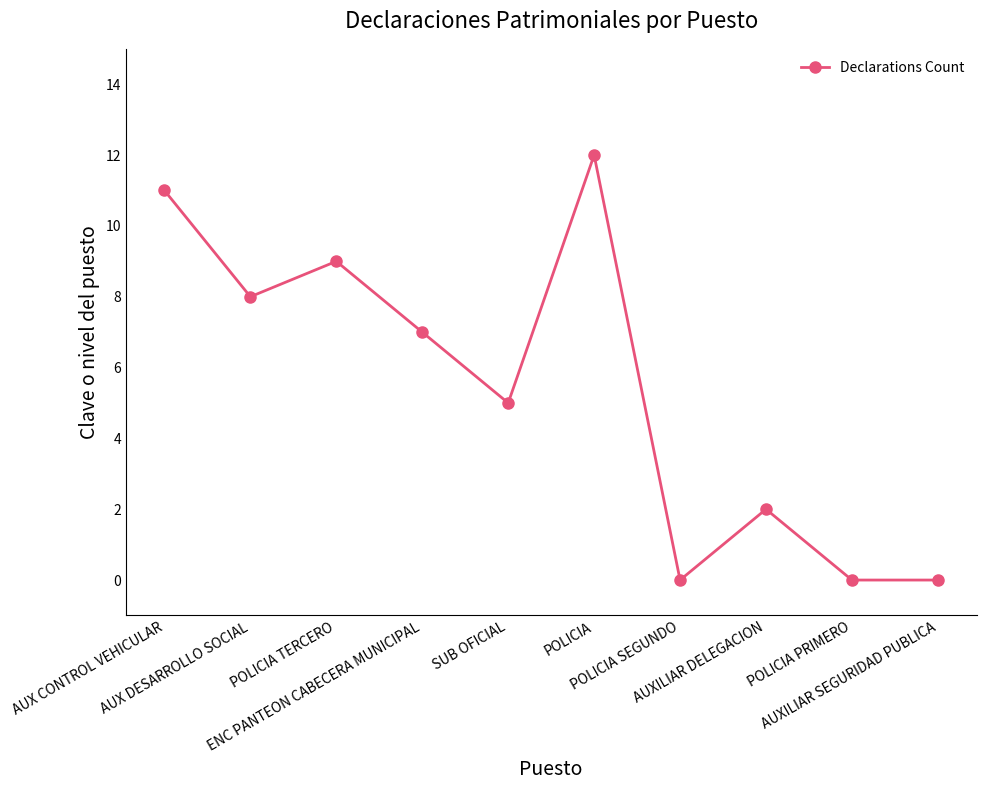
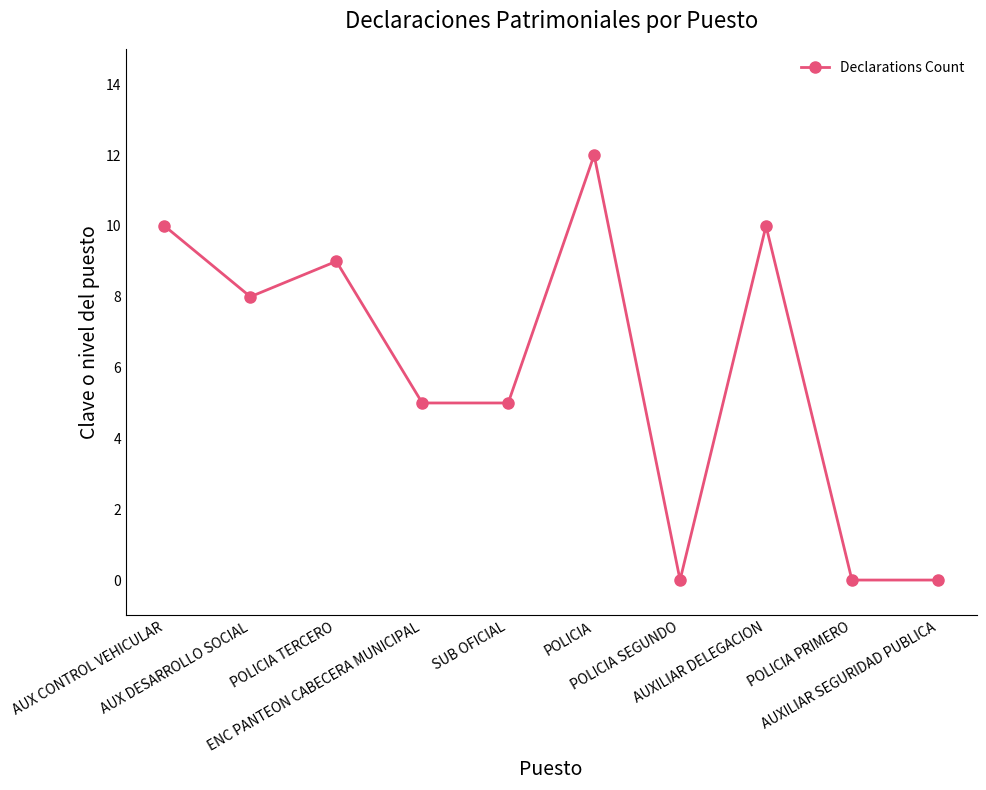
  {
-   "AUX CONTROL VEHICULAR": 11,
+   "AUX CONTROL VEHICULAR": 10,
    "AUX DESARROLLO SOCIAL": 8,
    "POLICIA TERCERO": 9,
-   "ENC PANTEON CABECERA MUNICIPAL": 7,
+   "ENC PANTEON CABECERA MUNICIPAL": 5,
    "SUB OFICIAL": 5,
    "POLICIA": 12,
    "POLICIA SEGUNDO": 0,
-   "AUXILIAR DELEGACION": 2,
+   "AUXILIAR DELEGACION": 10,
    "POLICIA PRIMERO": 0,
    "AUXILIAR SEGURIDAD PUBLICA": 0
  }
